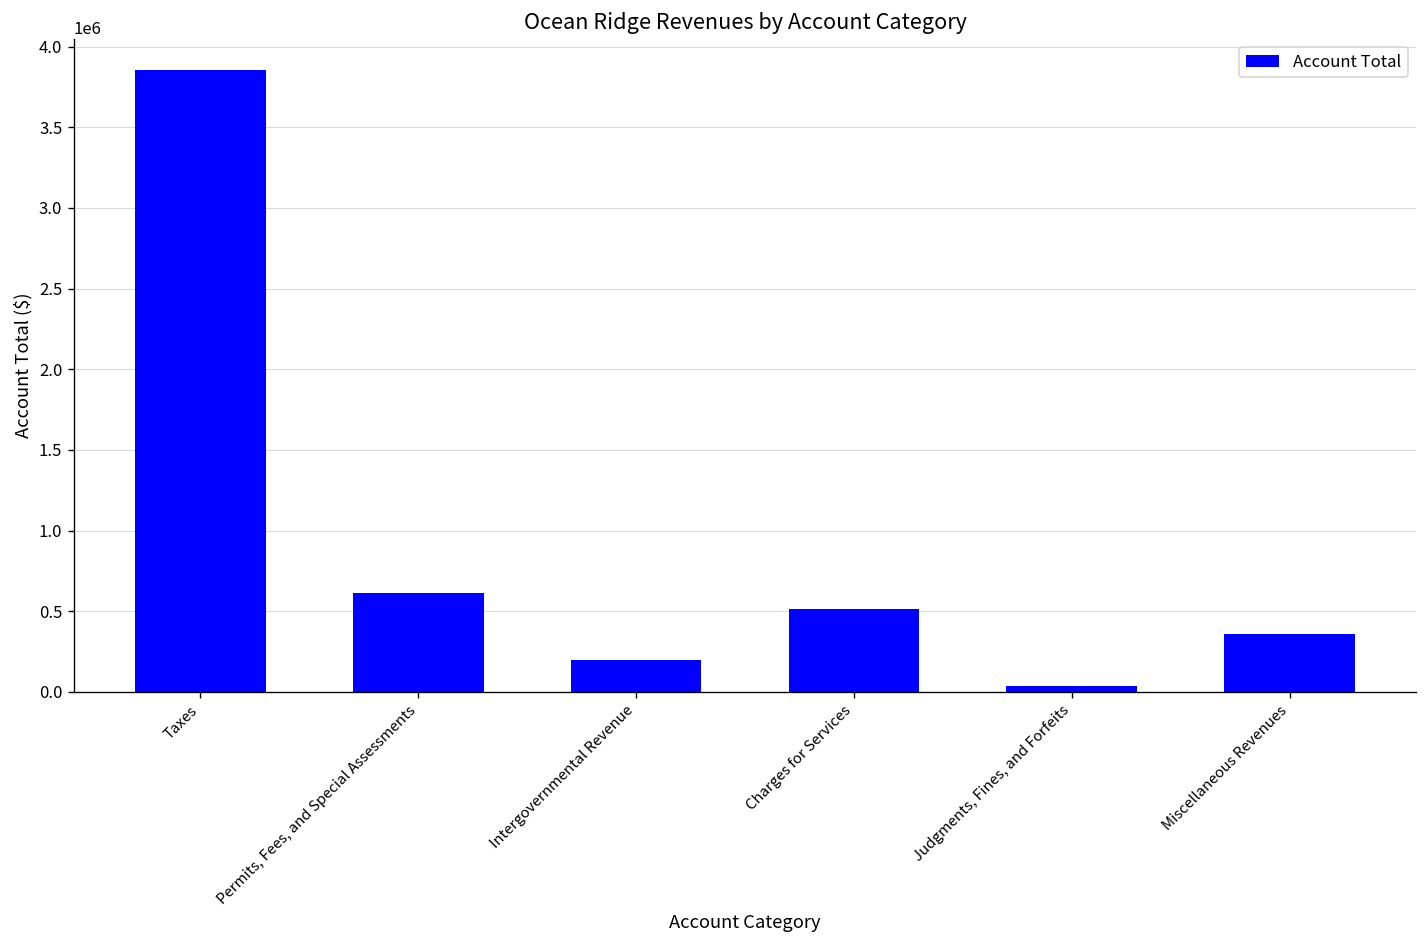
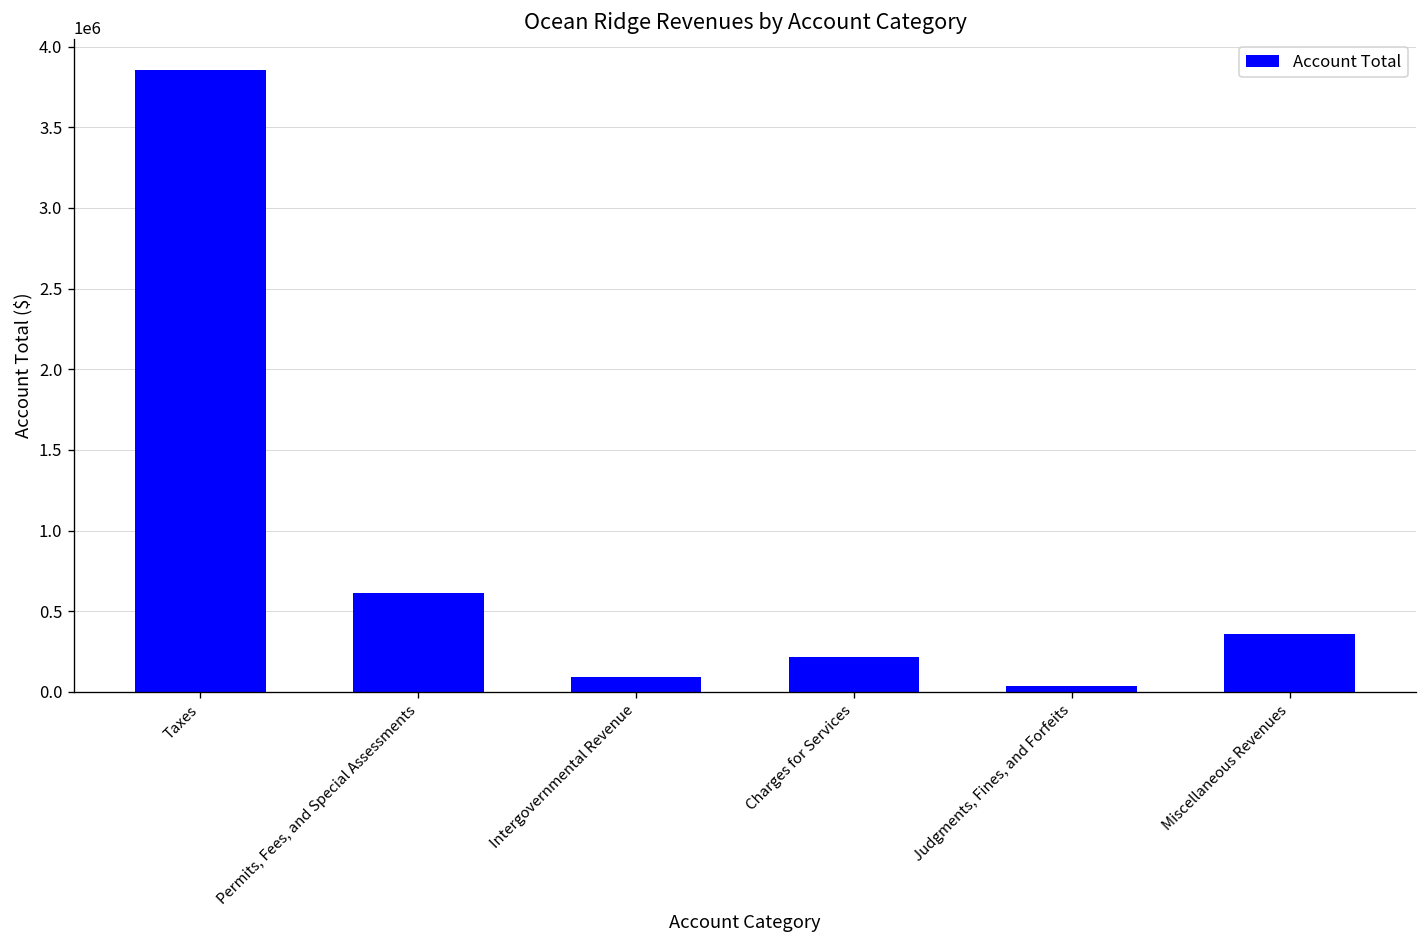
  {
    "Taxes": 3860000,
    "Permits, Fees, and Special Assessments": 610000,
-   "Intergovernmental Revenue": 200000,
-   "Charges for Services": 520000,
+   "Intergovernmental Revenue": 90000,
+   "Charges for Services": 210000,
    "Judgments, Fines, and Forfeits": 40000,
    "Miscellaneous Revenues": 360000
  }
